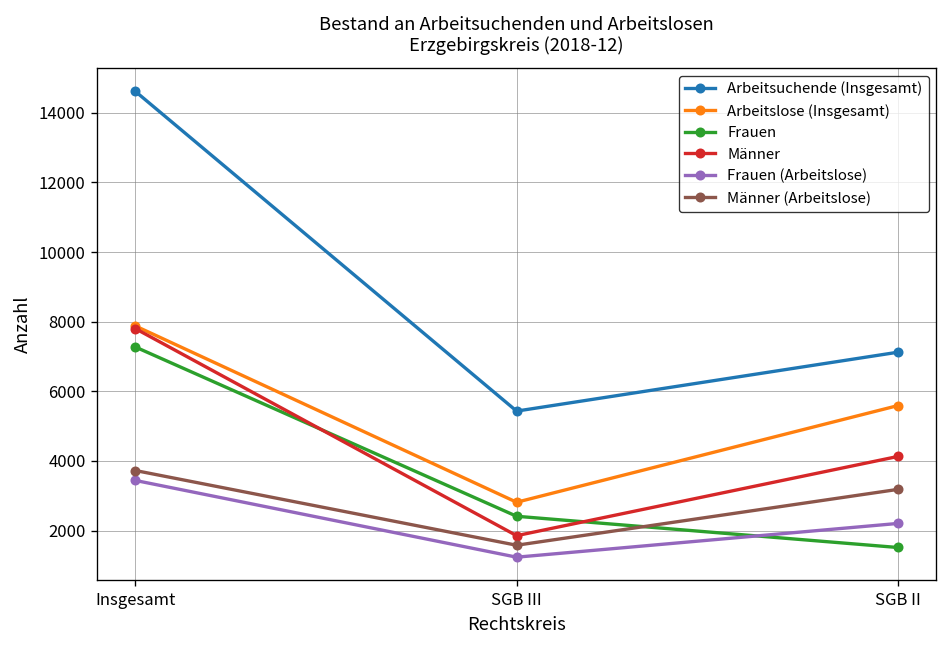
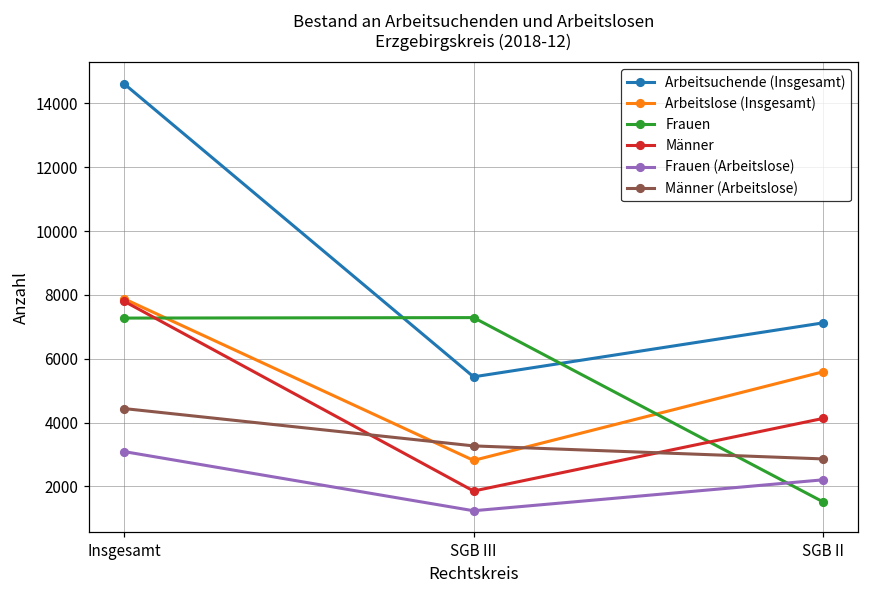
  {
    "Arbeitsuchende (Insgesamt)": {
      "Insgesamt": 14600,
      "SGB III": 5400,
      "SGB II": 7100
    },
    "Arbeitslose (Insgesamt)": {
      "SGB III": 2800,
      "SGB II": 5600
    },
    "Frauen": {
      "Insgesamt": 7300,
-     "SGB III": 2400,
+     "SGB III": 7300,
      "SGB II": 1500
    },
    "Männer": {
      "SGB III": 1900,
      "SGB II": 4100
    },
    "Frauen (Arbeitslose)": {
-     "Insgesamt": 3400,
+     "Insgesamt": 3100,
      "SGB III": 1200,
      "SGB II": 2200
    },
    "Männer (Arbeitslose)": {
-     "Insgesamt": 3700,
-     "SGB III": 1600,
-     "SGB II": 3200
+     "Insgesamt": 4400,
+     "SGB III": 3300,
+     "SGB II": 2900
    }
  }
